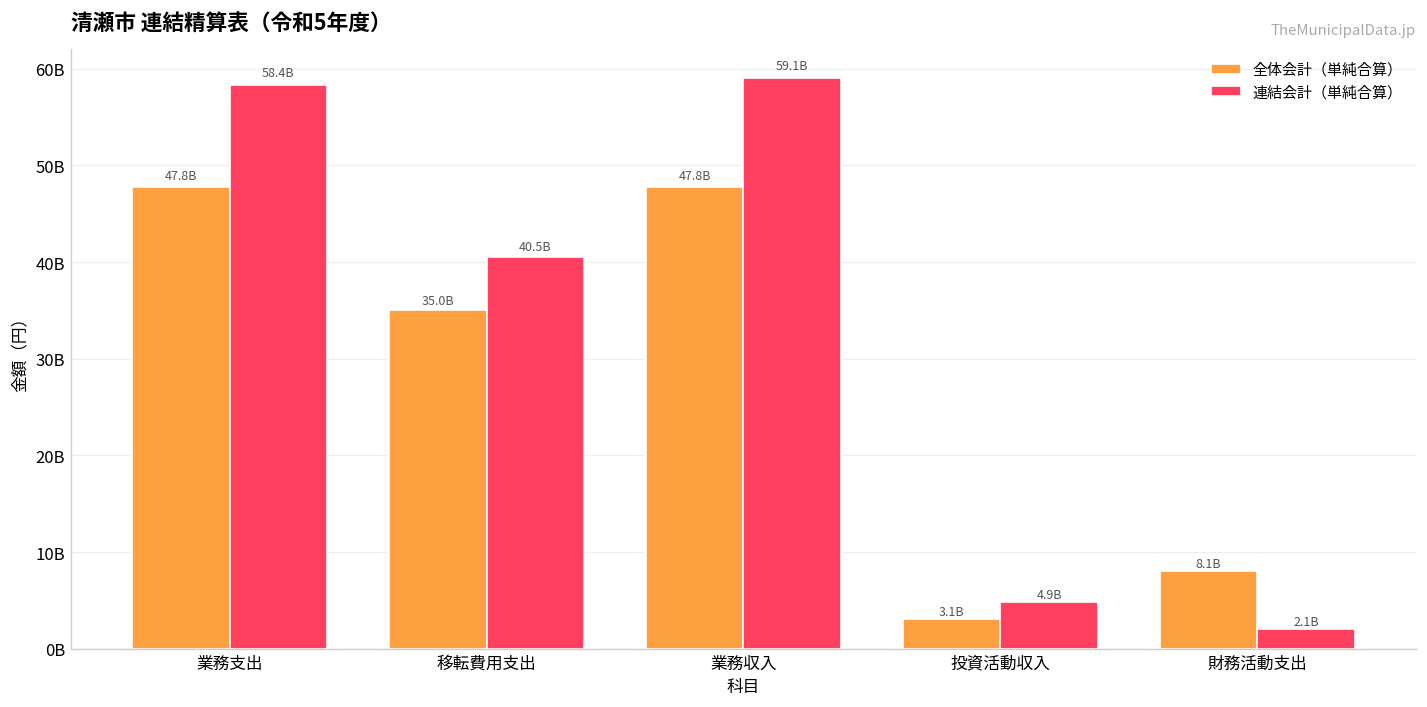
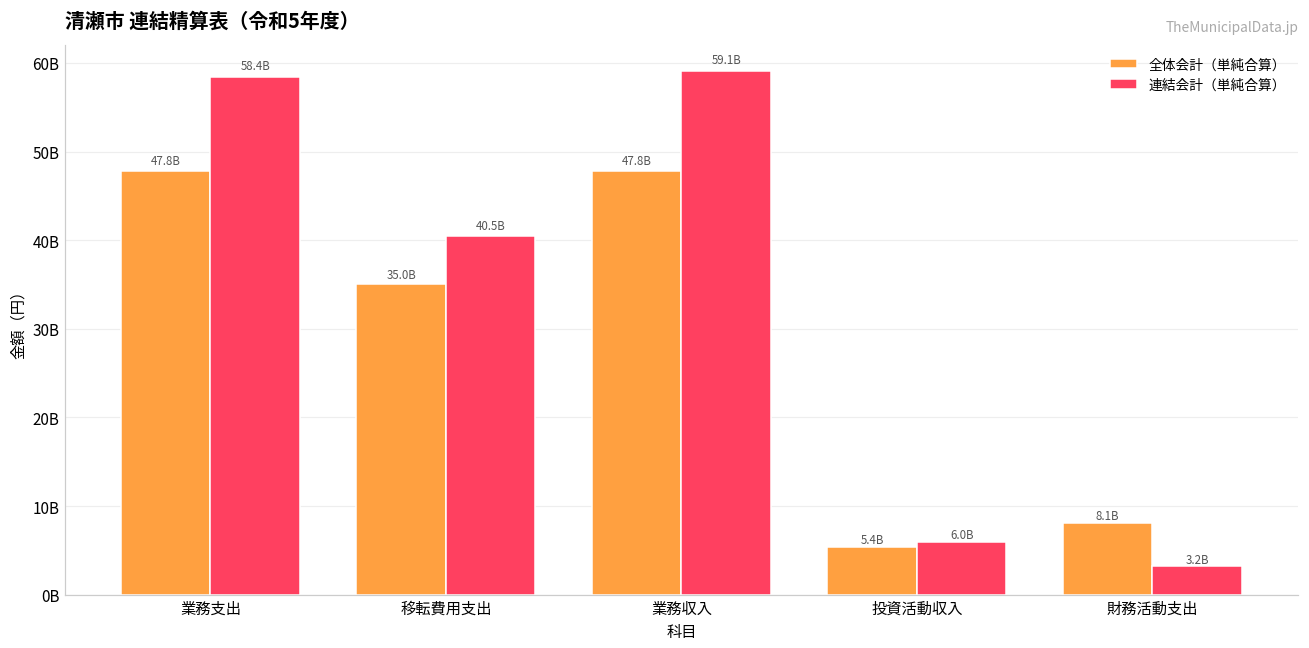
  {
    "全体会計（単純合算）": {
      "業務支出": "47.8B",
      "移転費用支出": "35.0B",
      "業務収入": "47.8B",
-     "投資活動収入": "3.1B",
+     "投資活動収入": "5.4B",
      "財務活動支出": "8.1B"
    },
    "連結会計（単純合算）": {
      "業務支出": "58.4B",
      "移転費用支出": "40.5B",
      "業務収入": "59.1B",
-     "投資活動収入": "4.9B",
-     "財務活動支出": "2.1B"
+     "投資活動収入": "6.0B",
+     "財務活動支出": "3.2B"
    }
  }
